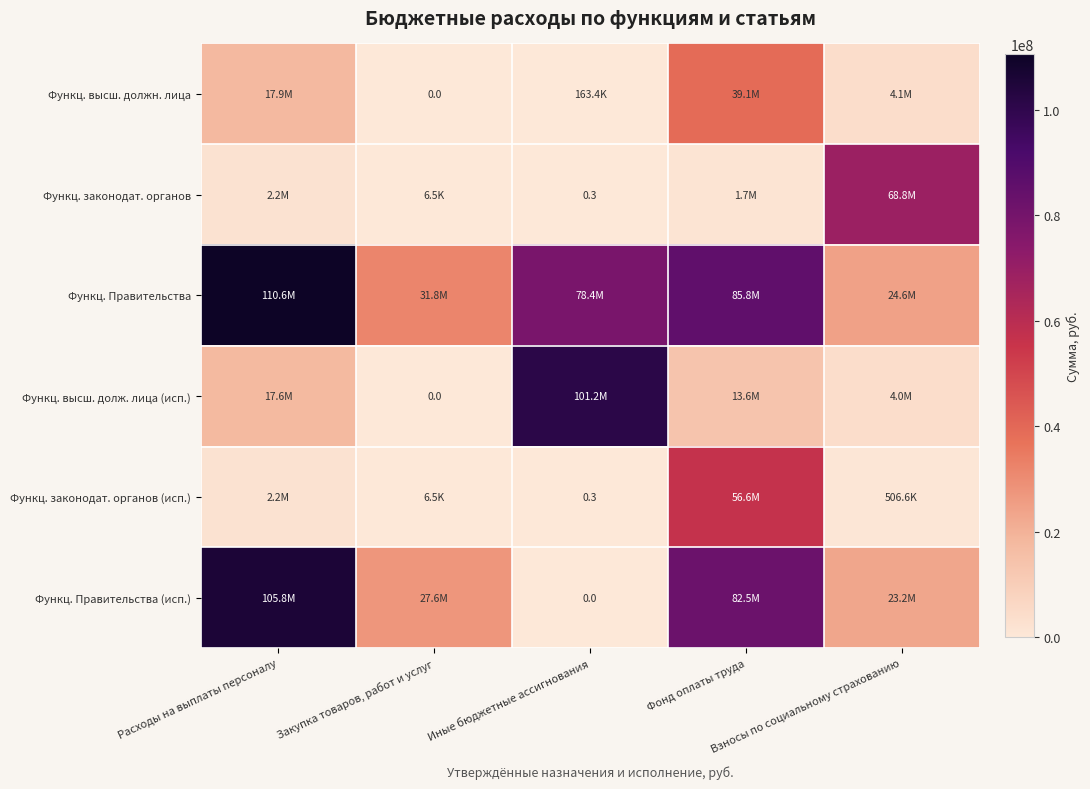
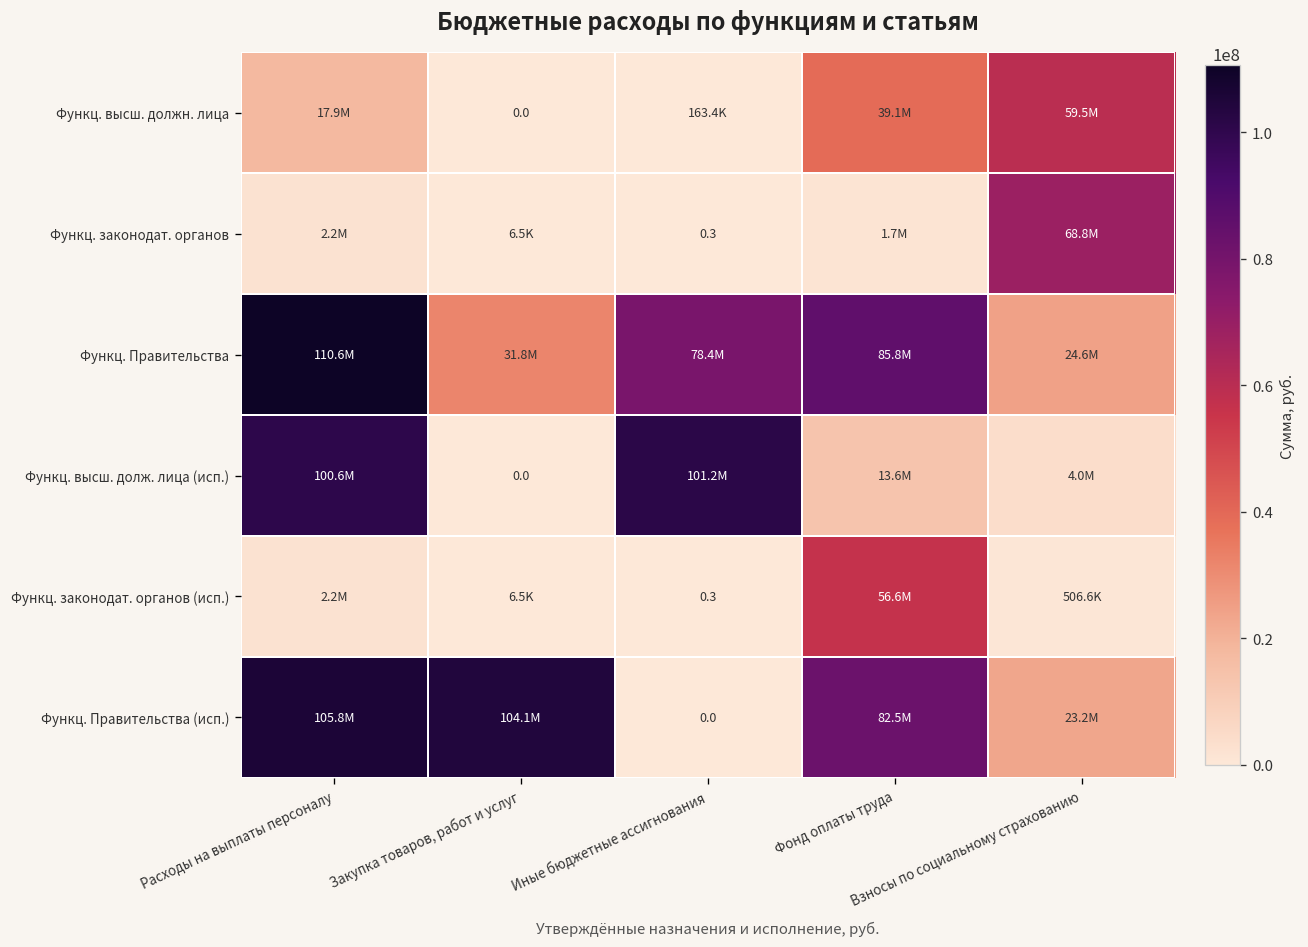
  {
    "Функц. высш. должн. лица": {
      "Расходы на выплаты персоналу": "17.9M",
      "Закупка товаров, работ и услуг": "0.0",
      "Иные бюджетные ассигнования": "163.4K",
      "Фонд оплаты труда": "39.1M",
-     "Взносы по социальному страхованию": "4.1M"
+     "Взносы по социальному страхованию": "59.5M"
    },
    "Функц. законодат. органов": {
      "Расходы на выплаты персоналу": "2.2M",
      "Закупка товаров, работ и услуг": "6.5K",
      "Иные бюджетные ассигнования": "0.3",
      "Фонд оплаты труда": "1.7M",
      "Взносы по социальному страхованию": "68.8M"
    },
    "Функц. Правительства": {
      "Расходы на выплаты персоналу": "110.6M",
      "Закупка товаров, работ и услуг": "31.8M",
      "Иные бюджетные ассигнования": "78.4M",
      "Фонд оплаты труда": "85.8M",
      "Взносы по социальному страхованию": "24.6M"
    },
    "Функц. высш. долж. лица (исп.)": {
-     "Расходы на выплаты персоналу": "17.6M",
+     "Расходы на выплаты персоналу": "100.6M",
      "Закупка товаров, работ и услуг": "0.0",
      "Иные бюджетные ассигнования": "101.2M",
      "Фонд оплаты труда": "13.6M",
      "Взносы по социальному страхованию": "4.0M"
    },
    "Функц. законодат. органов (исп.)": {
      "Расходы на выплаты персоналу": "2.2M",
      "Закупка товаров, работ и услуг": "6.5K",
      "Иные бюджетные ассигнования": "0.3",
      "Фонд оплаты труда": "56.6M",
      "Взносы по социальному страхованию": "506.6K"
    },
    "Функц. Правительства (исп.)": {
      "Расходы на выплаты персоналу": "105.8M",
-     "Закупка товаров, работ и услуг": "27.6M",
+     "Закупка товаров, работ и услуг": "104.1M",
      "Иные бюджетные ассигнования": "0.0",
      "Фонд оплаты труда": "82.5M",
      "Взносы по социальному страхованию": "23.2M"
    }
  }
